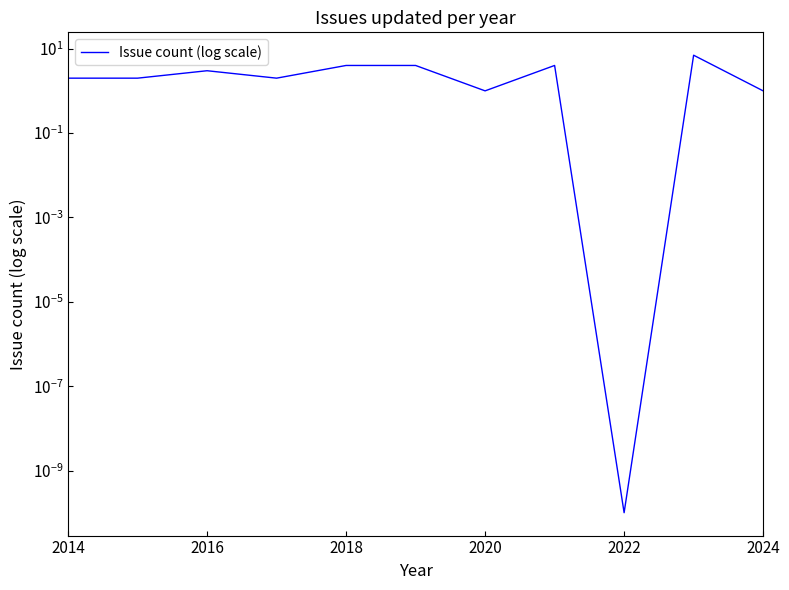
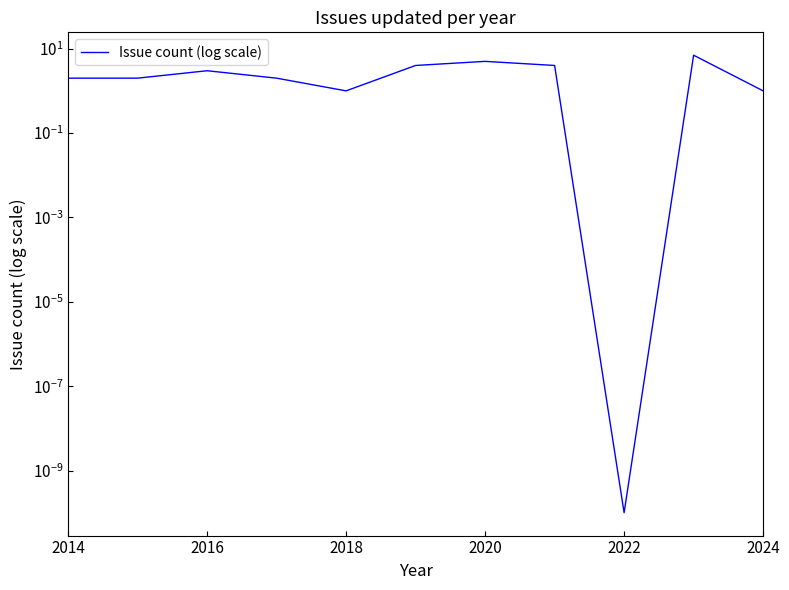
  {
    "2014": 2,
    "2016": 3,
-   "2018": 4,
-   "2020": 1.0,
+   "2018": 1.0,
+   "2020": 5,
    "2022": 0.00000000010,
    "2024": 1.0
  }
